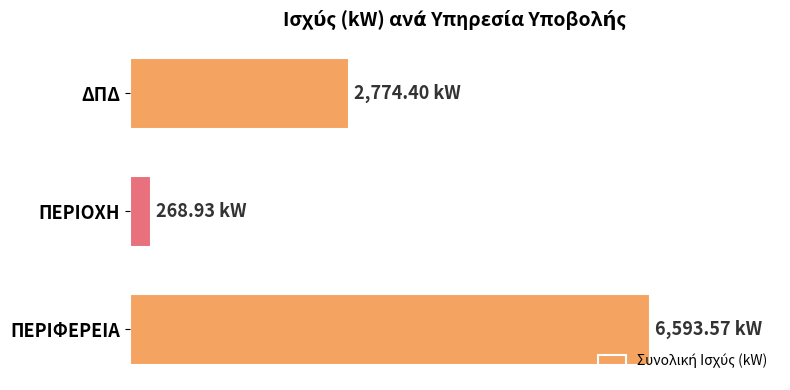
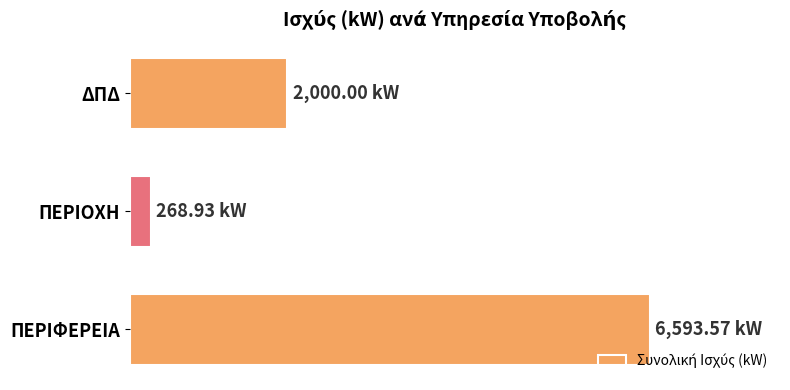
  {
-   "ΔΠΔ": "2,774.40",
+   "ΔΠΔ": "2,000.00",
    "ΠΕΡΙΟΧΗ": "268.93",
    "ΠΕΡΙΦΕΡΕΙΑ": "6,593.57"
  }
